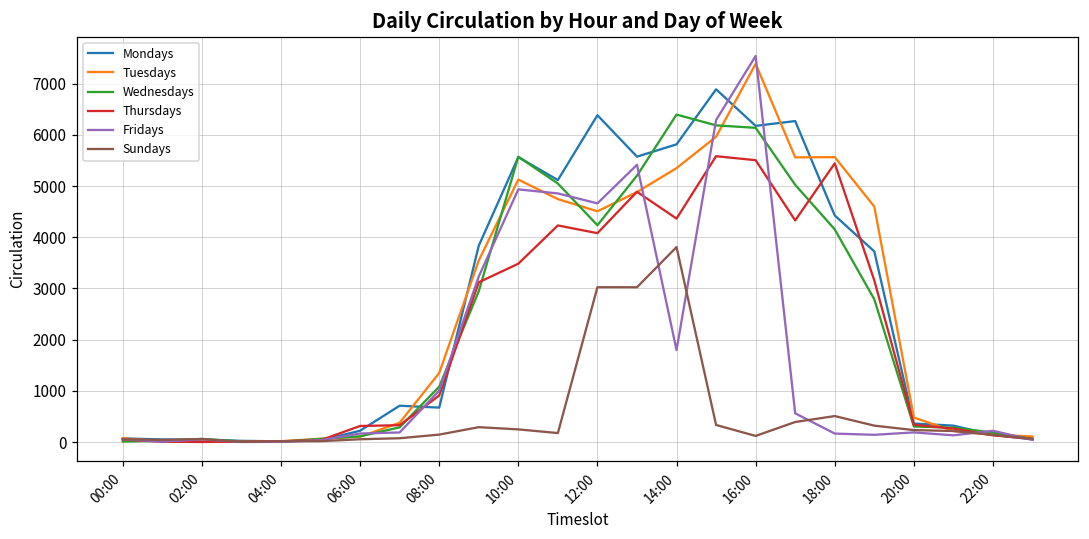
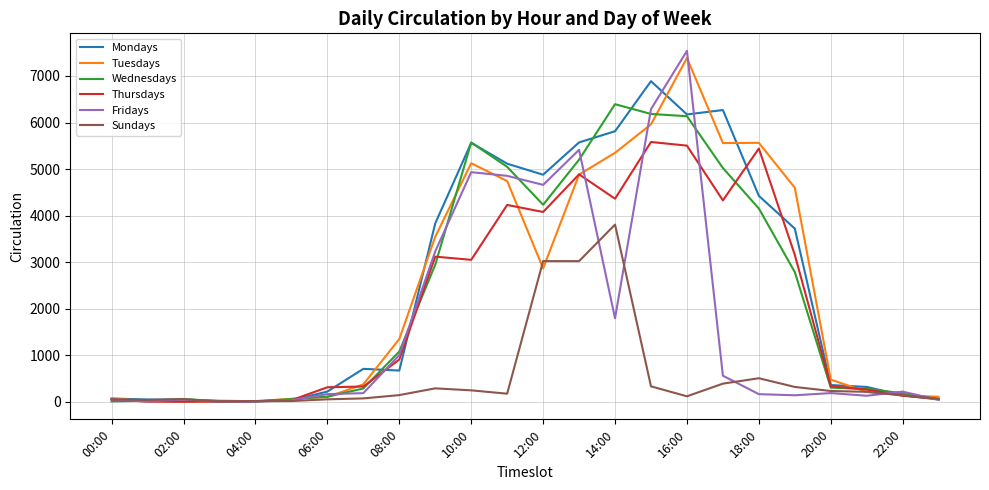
  {
    "Mondays": {
      "08:00": 700,
-     "12:00": 6400,
+     "12:00": 4900,
      "14:00": 5800,
      "18:00": 4400
    },
    "Tuesdays": {
      "08:00": 1400,
      "10:00": 5100,
-     "12:00": 4500,
+     "12:00": 2900,
      "14:00": 5300,
      "16:00": 7400,
      "18:00": 5600,
      "20:00": 500
    },
    "Wednesdays": {
      "08:00": 1100,
      "12:00": 4200,
      "14:00": 6400,
      "18:00": 4200
    },
    "Thursdays": {
      "06:00": 300,
      "08:00": 900,
-     "10:00": 3500,
+     "10:00": 3100,
      "12:00": 4100,
      "14:00": 4400,
      "16:00": 5500,
      "18:00": 5400
    },
    "Fridays": {
      "08:00": 1000,
      "10:00": 4900,
      "12:00": 4700,
      "14:00": 1800,
      "16:00": 7500,
      "18:00": 200
    },
    "Sundays": {
      "08:00": 100,
      "10:00": 200,
      "12:00": 3000,
      "14:00": 3800,
      "16:00": 100,
      "18:00": 500
    }
  }
